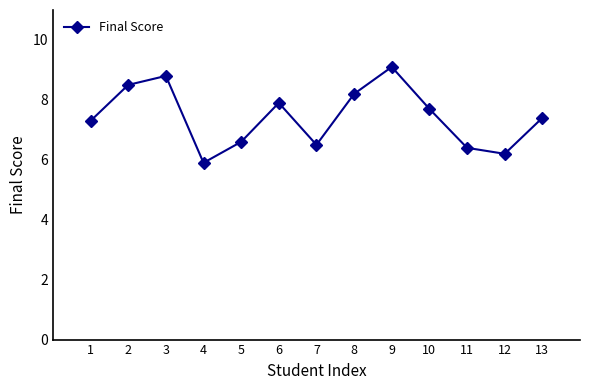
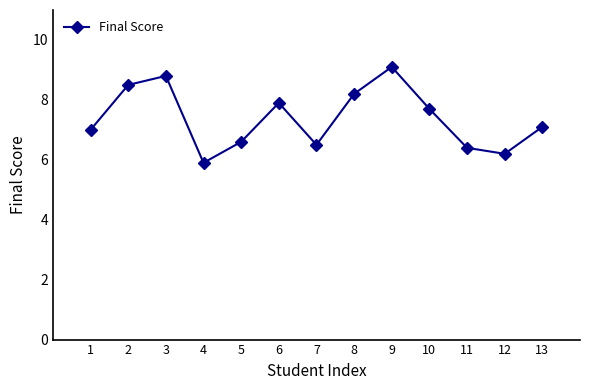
  {
-   "1": 7.3,
+   "1": 7.0,
    "2": 8.5,
    "3": 8.8,
    "4": 5.9,
    "5": 6.6,
    "6": 7.9,
    "7": 6.5,
    "8": 8.2,
    "9": 9.1,
    "10": 7.7,
    "11": 6.4,
    "12": 6.2,
-   "13": 7.4
+   "13": 7.1
  }
